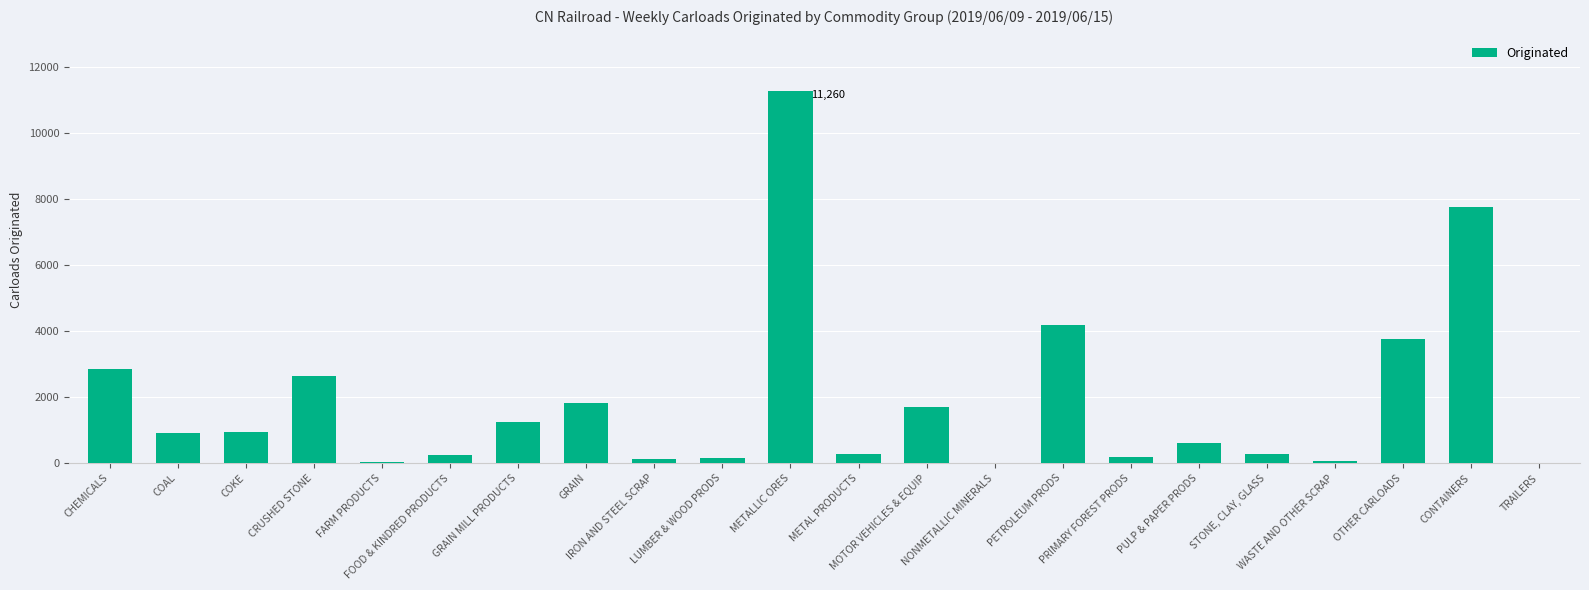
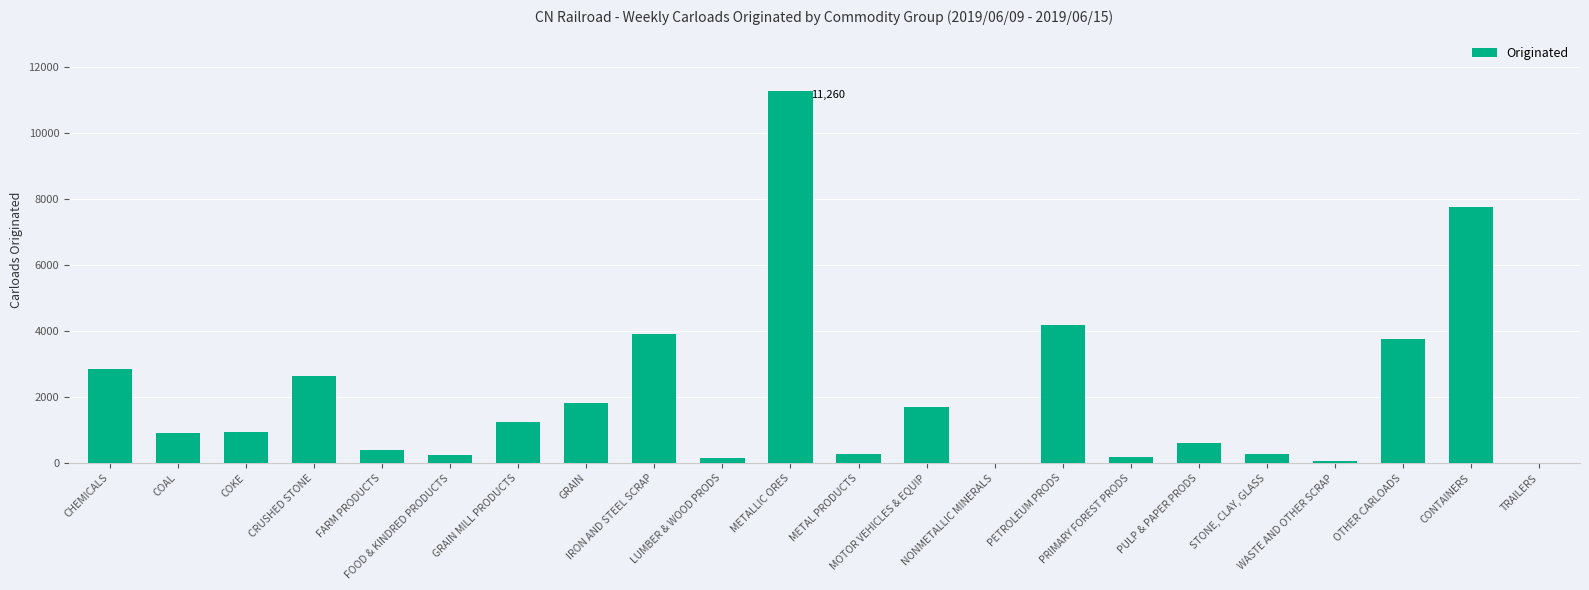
  {
    "CHEMICALS": 2800,
    "COAL": 900,
    "COKE": 900,
    "CRUSHED STONE": 2600,
-   "FARM PRODUCTS": 0,
+   "FARM PRODUCTS": 400,
    "FOOD & KINDRED PRODUCTS": 200,
    "GRAIN MILL PRODUCTS": 1300,
    "GRAIN": 1800,
-   "IRON AND STEEL SCRAP": 100,
+   "IRON AND STEEL SCRAP": 3900,
    "LUMBER & WOOD PRODS": 200,
    "METAL PRODUCTS": 300,
    "MOTOR VEHICLES & EQUIP": 1700,
    "PETROLEUM PRODS": 4200,
    "PRIMARY FOREST PRODS": 200,
    "PULP & PAPER PRODS": 600,
    "STONE, CLAY, GLASS": 300,
    "OTHER CARLOADS": 3800,
    "CONTAINERS": 7700,
    "TRAILERS": 0
  }
